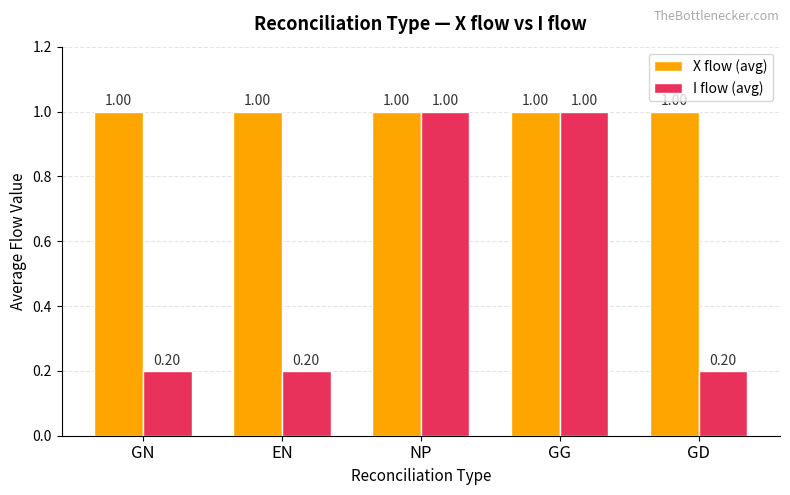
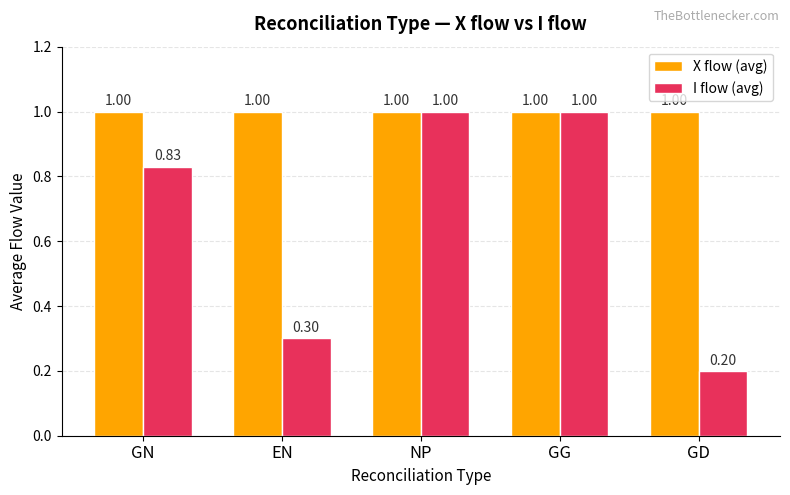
  {
    "X flow (avg)": {
      "GN": 1.00,
      "EN": 1.00,
      "NP": 1.00,
      "GG": 1.00
    },
    "I flow (avg)": {
-     "GN": 0.20,
-     "EN": 0.20,
+     "GN": 0.83,
+     "EN": 0.30,
      "NP": 1.00,
      "GG": 1.00,
      "GD": 0.20
    }
  }
